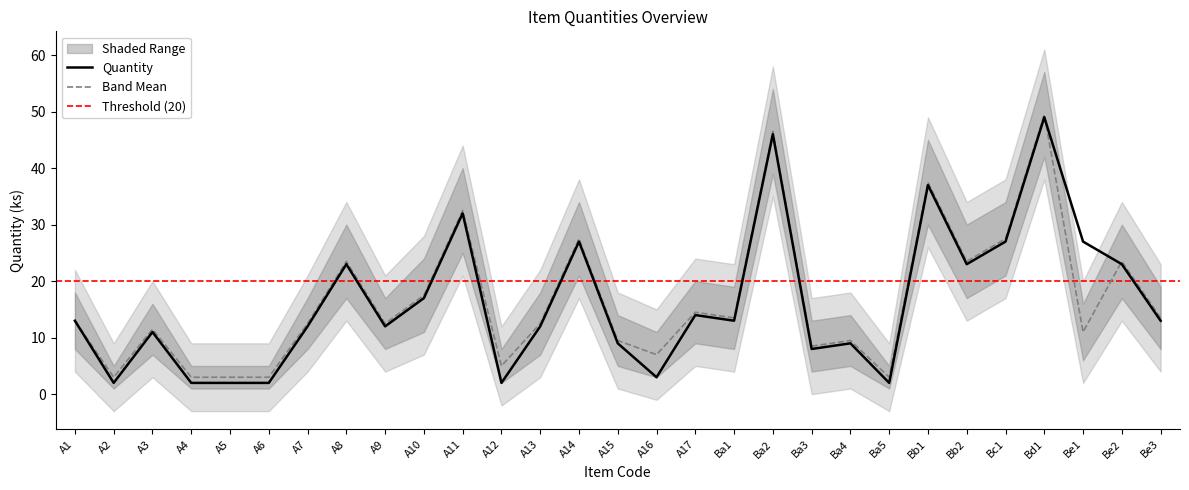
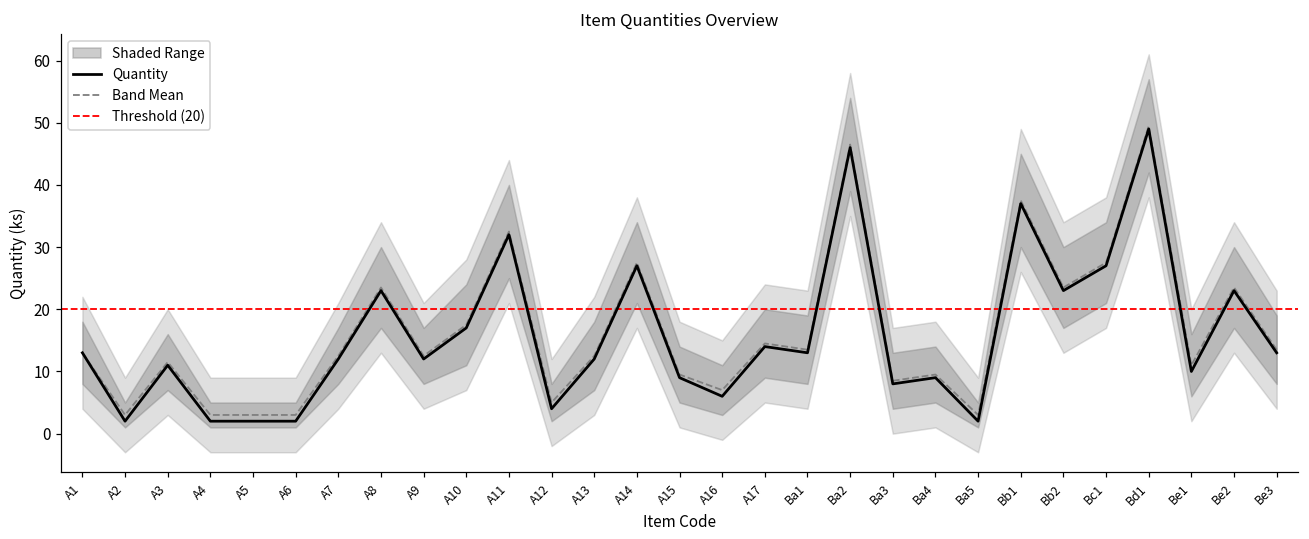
  {
    "Quantity": {
      "A2": 2,
      "A3": 11,
      "A4": 2,
      "A5": 2,
      "A6": 2,
      "A7": 12,
      "A8": 23,
      "A9": 12,
      "A10": 17,
      "A11": 32,
-     "A12": 2,
+     "A12": 4,
      "A13": 12,
      "A14": 27,
      "A15": 9,
-     "A16": 3,
+     "A16": 6,
      "A17": 14,
      "Ba1": 13,
      "Ba2": 46,
      "Ba3": 8,
      "Ba4": 9,
      "Ba5": 2,
      "Bb1": 37,
      "Bb2": 23,
      "Bc1": 27,
      "Bd1": 49,
-     "Be1": 27,
+     "Be1": 10,
      "Be2": 23,
      "Be3": 13
    }
  }
